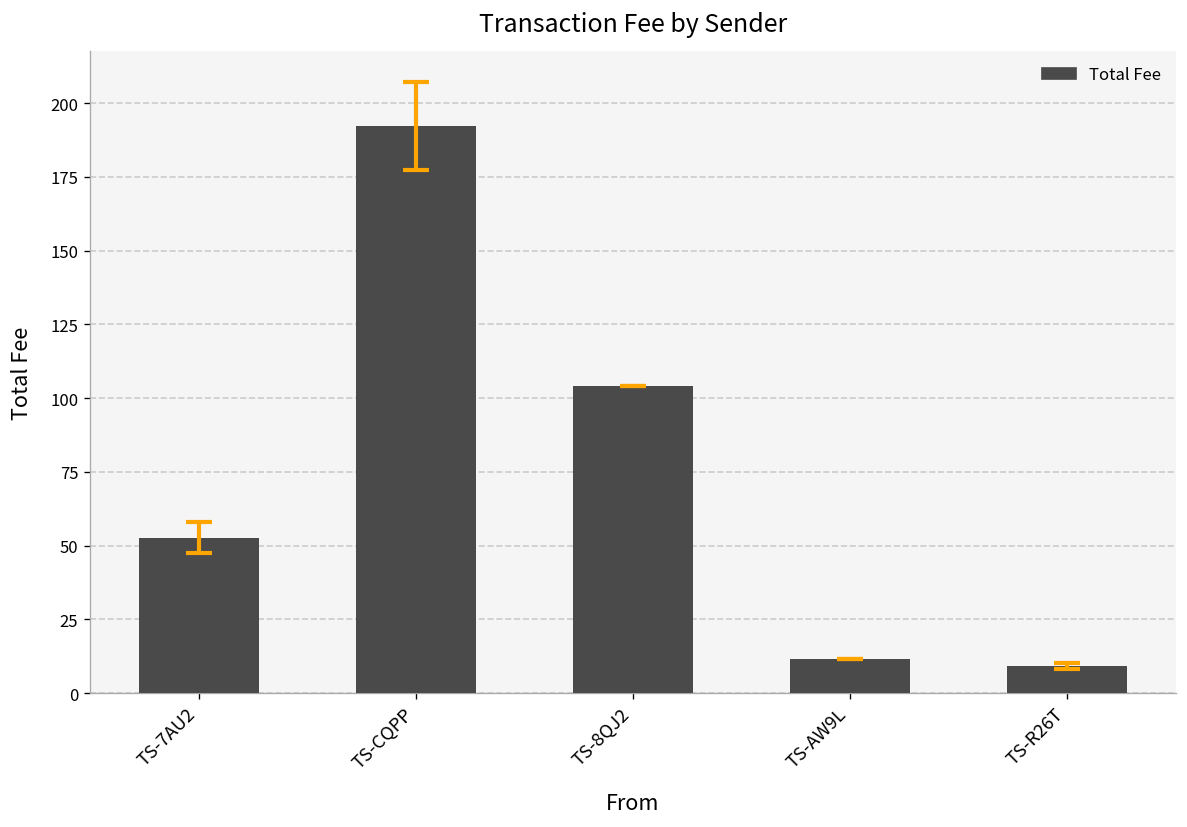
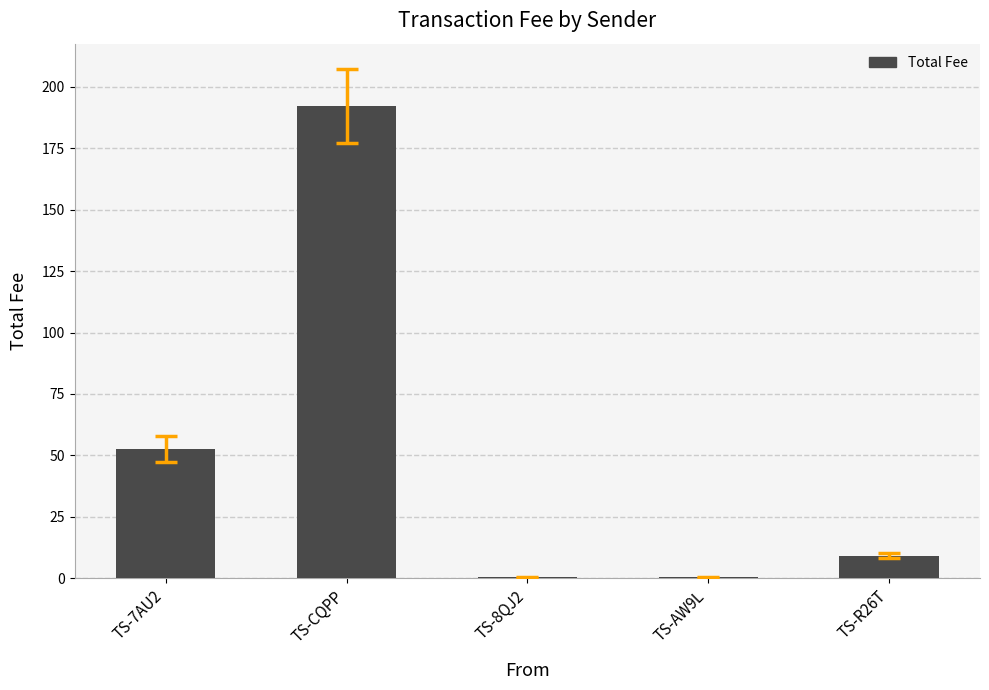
  {
    "Total Fee": {
      "TS-7AU2": 53,
      "TS-CQPP": 192,
-     "TS-8QJ2": 104,
-     "TS-AW9L": 11,
+     "TS-8QJ2": 0,
+     "TS-AW9L": 0,
      "TS-R26T": 9
    }
  }
